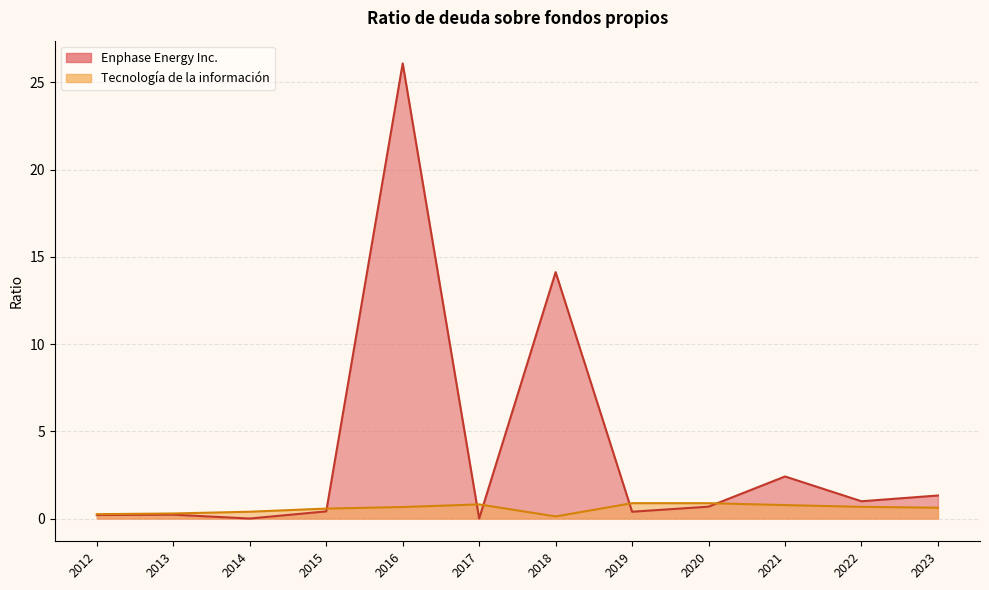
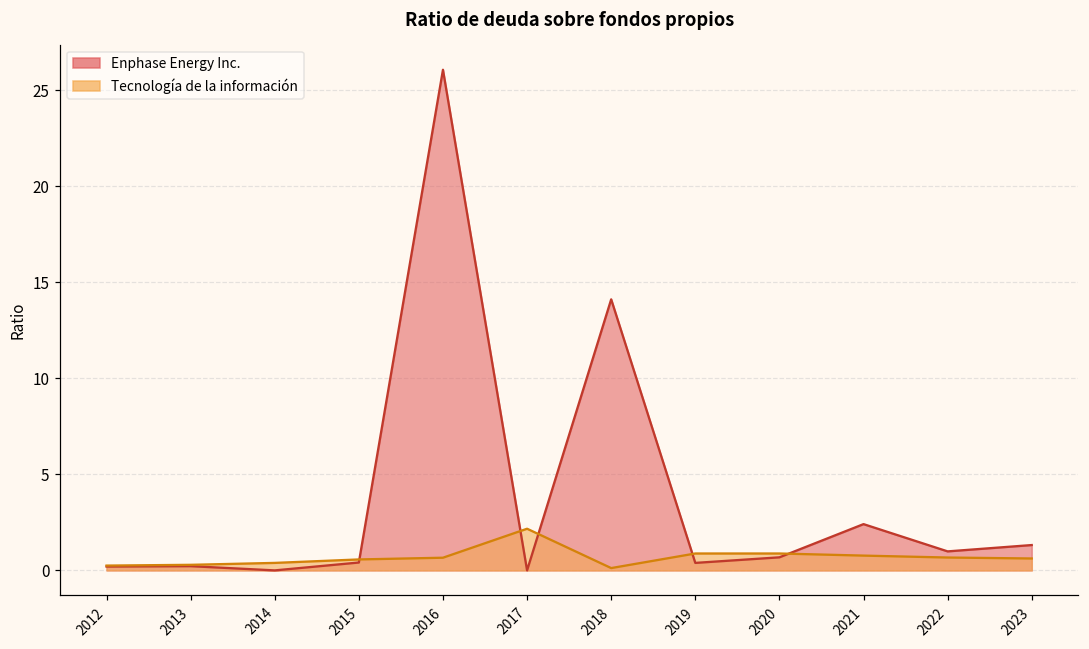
  {
    "Enphase Energy Inc.": {
      "2014": 0.0,
      "2015": 0.4,
      "2016": 26.1,
      "2017": 0.0,
      "2018": 14.1,
      "2019": 0.4,
      "2020": 0.7,
      "2021": 2.4,
      "2022": 1.0,
      "2023": 1.3
    },
    "Tecnología de la información": {
      "2014": 0.4,
      "2015": 0.6,
      "2016": 0.7,
-     "2017": 0.8,
+     "2017": 2.2,
      "2018": 0.1,
      "2019": 0.9,
      "2020": 0.9,
      "2021": 0.8,
      "2022": 0.7,
      "2023": 0.6
    }
  }
